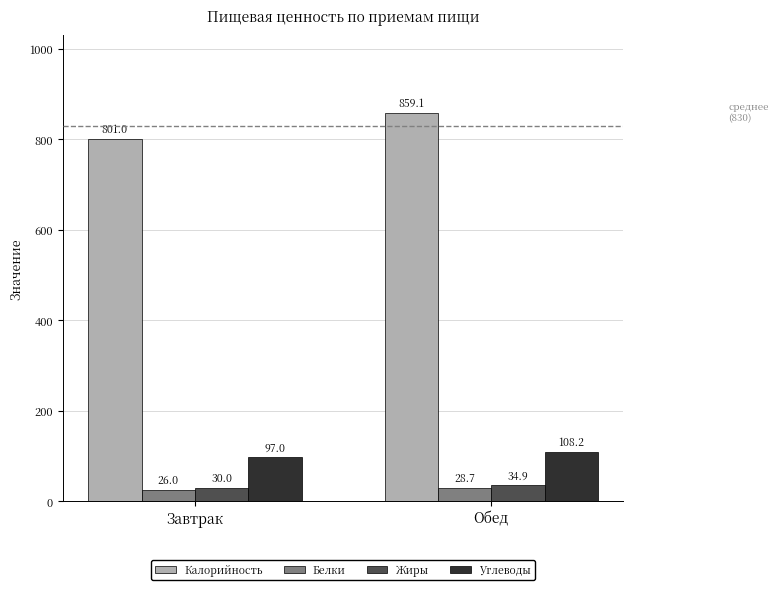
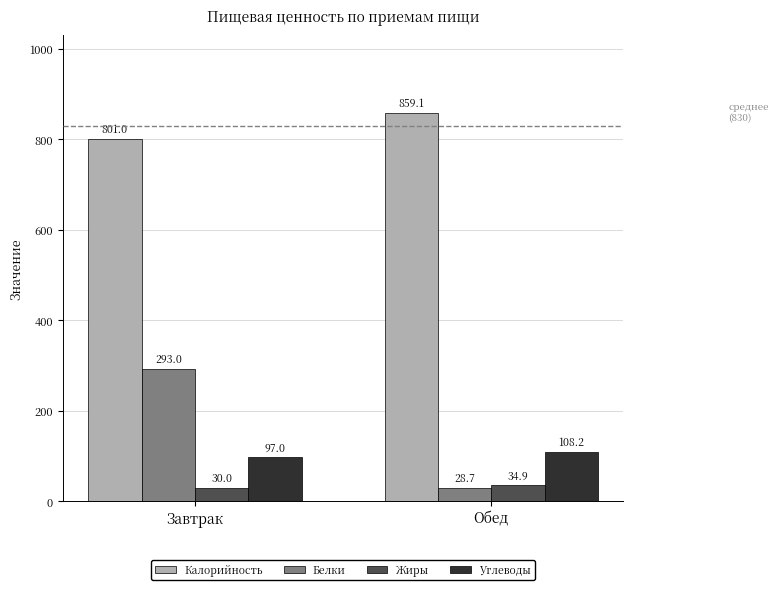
  {
    "Калорийность": {
      "Завтрак": 801.0,
      "Обед": 859.1
    },
    "Белки": {
-     "Завтрак": 26.0,
+     "Завтрак": 293.0,
      "Обед": 28.7
    }
  }
